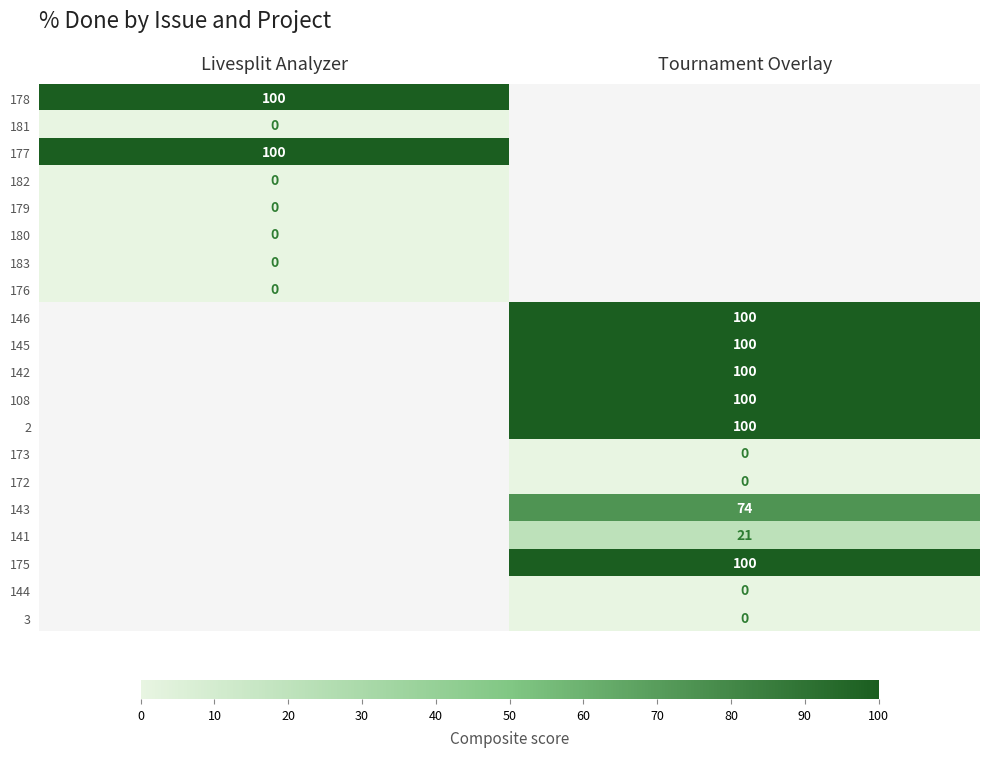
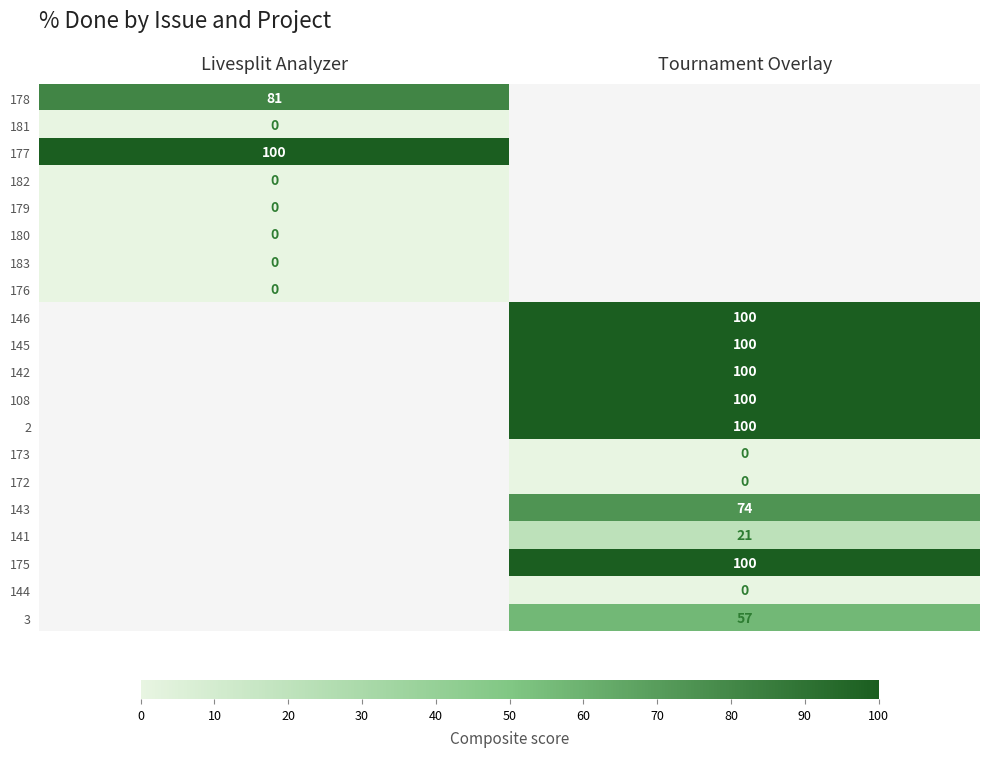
  {
    "178": {
-     "Livesplit Analyzer": 100
+     "Livesplit Analyzer": 81
    },
    "181": {
      "Livesplit Analyzer": 0
    },
    "177": {
      "Livesplit Analyzer": 100
    },
    "182": {
      "Livesplit Analyzer": 0
    },
    "179": {
      "Livesplit Analyzer": 0
    },
    "180": {
      "Livesplit Analyzer": 0
    },
    "183": {
      "Livesplit Analyzer": 0
    },
    "176": {
      "Livesplit Analyzer": 0
    },
    "146": {
      "Tournament Overlay": 100
    },
    "145": {
      "Tournament Overlay": 100
    },
    "142": {
      "Tournament Overlay": 100
    },
    "108": {
      "Tournament Overlay": 100
    },
    "2": {
      "Tournament Overlay": 100
    },
    "173": {
      "Tournament Overlay": 0
    },
    "172": {
      "Tournament Overlay": 0
    },
    "143": {
      "Tournament Overlay": 74
    },
    "141": {
      "Tournament Overlay": 21
    },
    "175": {
      "Tournament Overlay": 100
    },
    "144": {
      "Tournament Overlay": 0
    },
    "3": {
-     "Tournament Overlay": 0
+     "Tournament Overlay": 57
    }
  }
